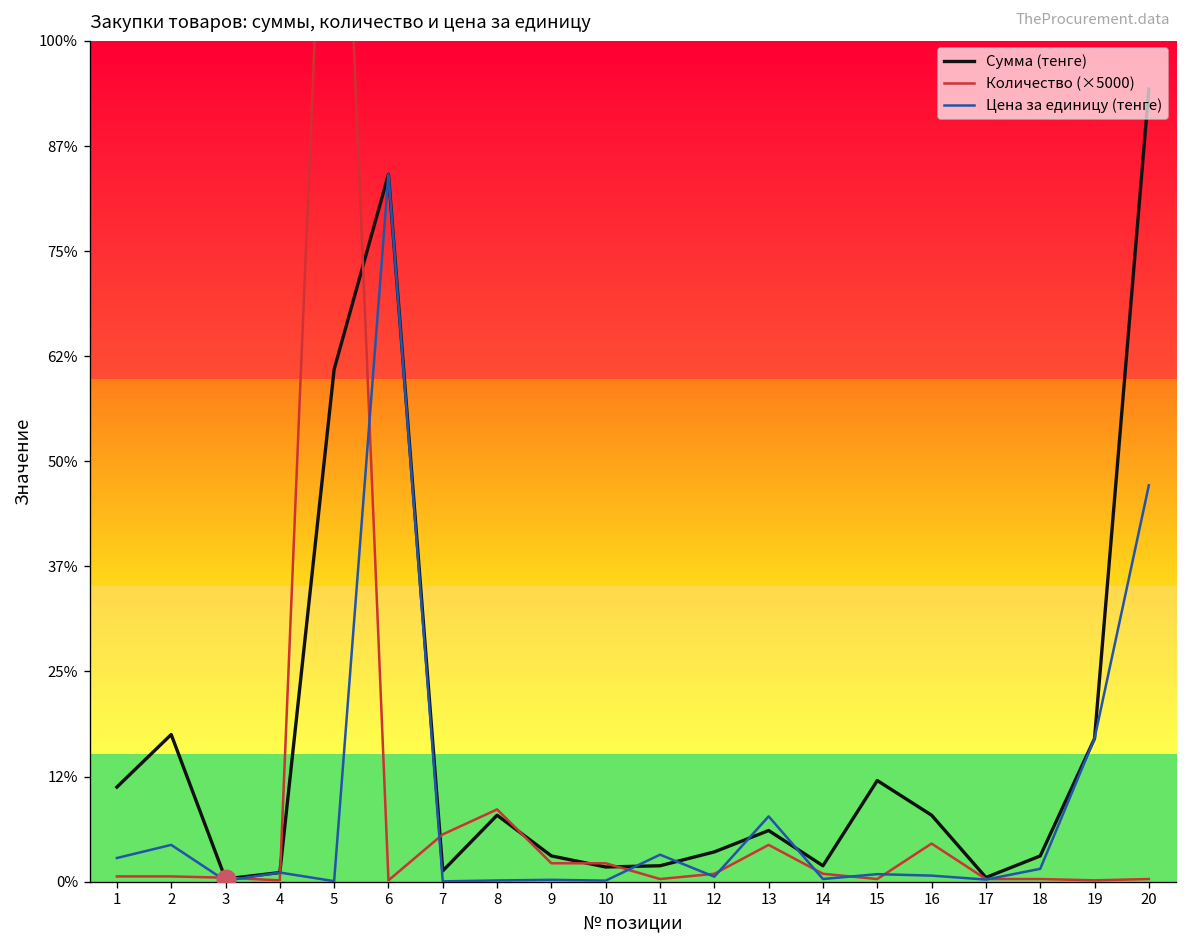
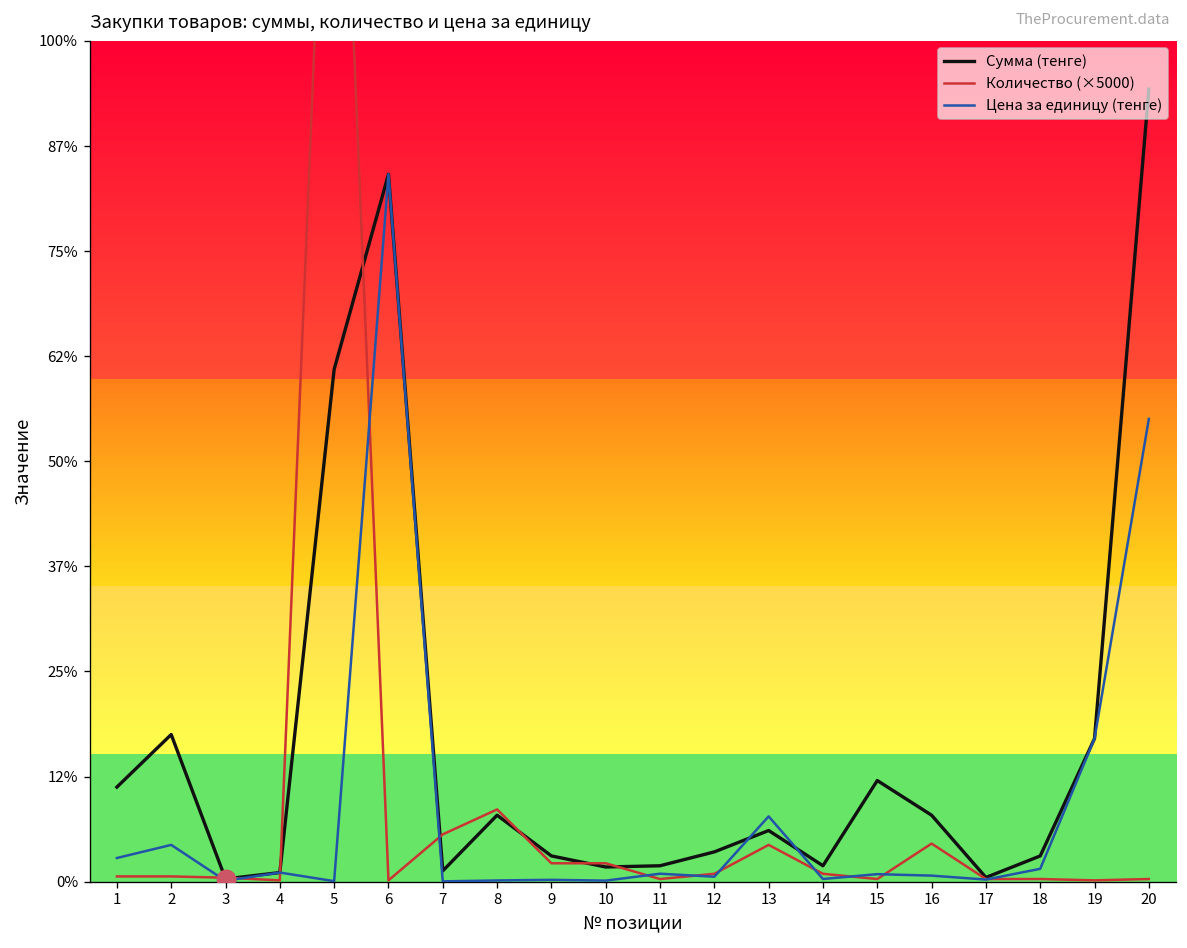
  {
    "Сумма (тенге)": {
      "1": "11%",
      "2": "18%",
      "5": "61%",
      "7": "1%",
      "8": "8%",
      "9": "3%",
      "10": "2%",
      "11": "2%",
      "12": "4%",
      "13": "6%",
      "14": "2%",
      "15": "12%",
      "16": "8%",
      "18": "3%"
    },
    "Количество (×5000)": {
      "1": "1%",
      "2": "1%",
      "4": "0%",
      "6": "0%",
      "7": "6%",
      "8": "9%",
      "9": "2%",
      "10": "2%",
      "11": "0%",
      "13": "4%",
      "14": "1%",
      "15": "0%",
      "16": "5%",
      "18": "0%",
      "19": "0%",
      "20": "0%"
    },
    "Цена за единицу (тенге)": {
      "1": "3%",
      "2": "4%",
      "5": "0%",
      "7": "0%",
      "8": "0%",
      "9": "0%",
      "10": "0%",
-     "11": "3%",
+     "11": "1%",
      "13": "8%",
      "14": "0%",
      "15": "1%",
      "16": "1%",
      "18": "2%",
-     "20": "47%"
+     "20": "55%"
    }
  }
